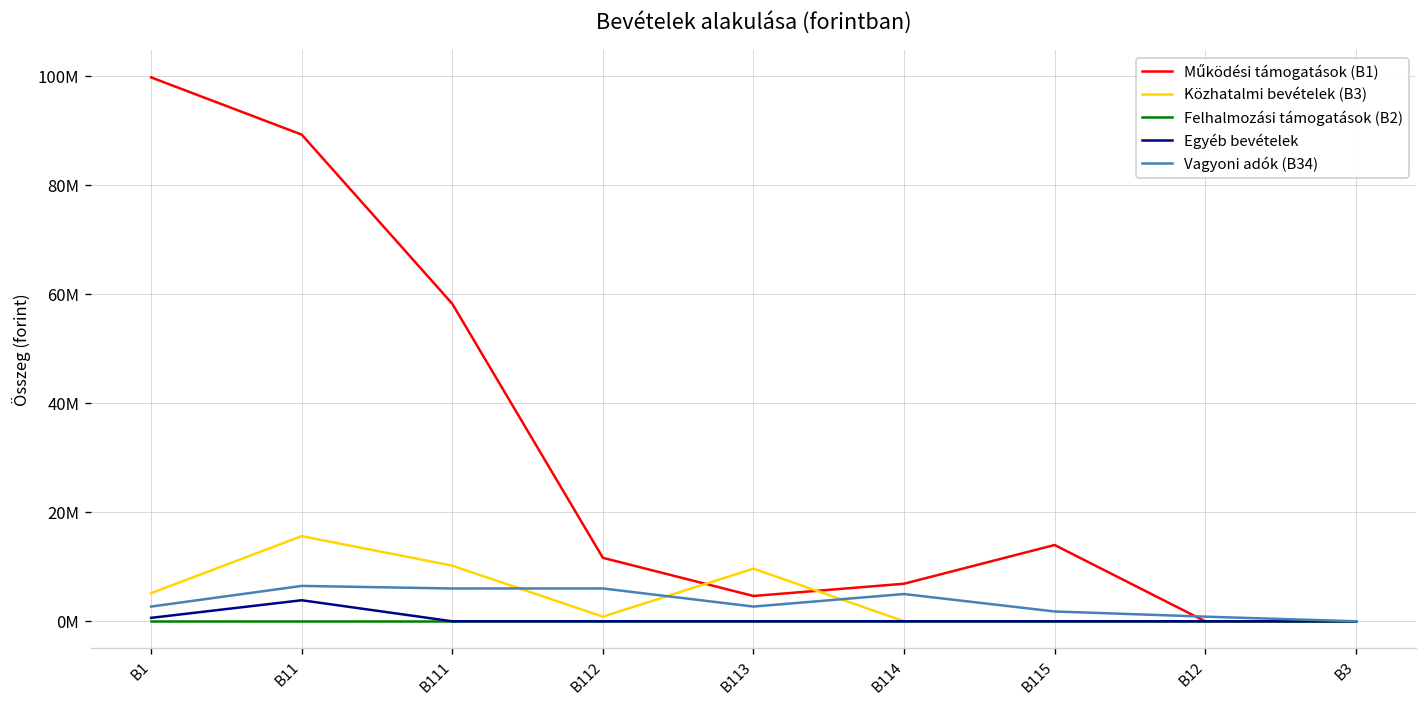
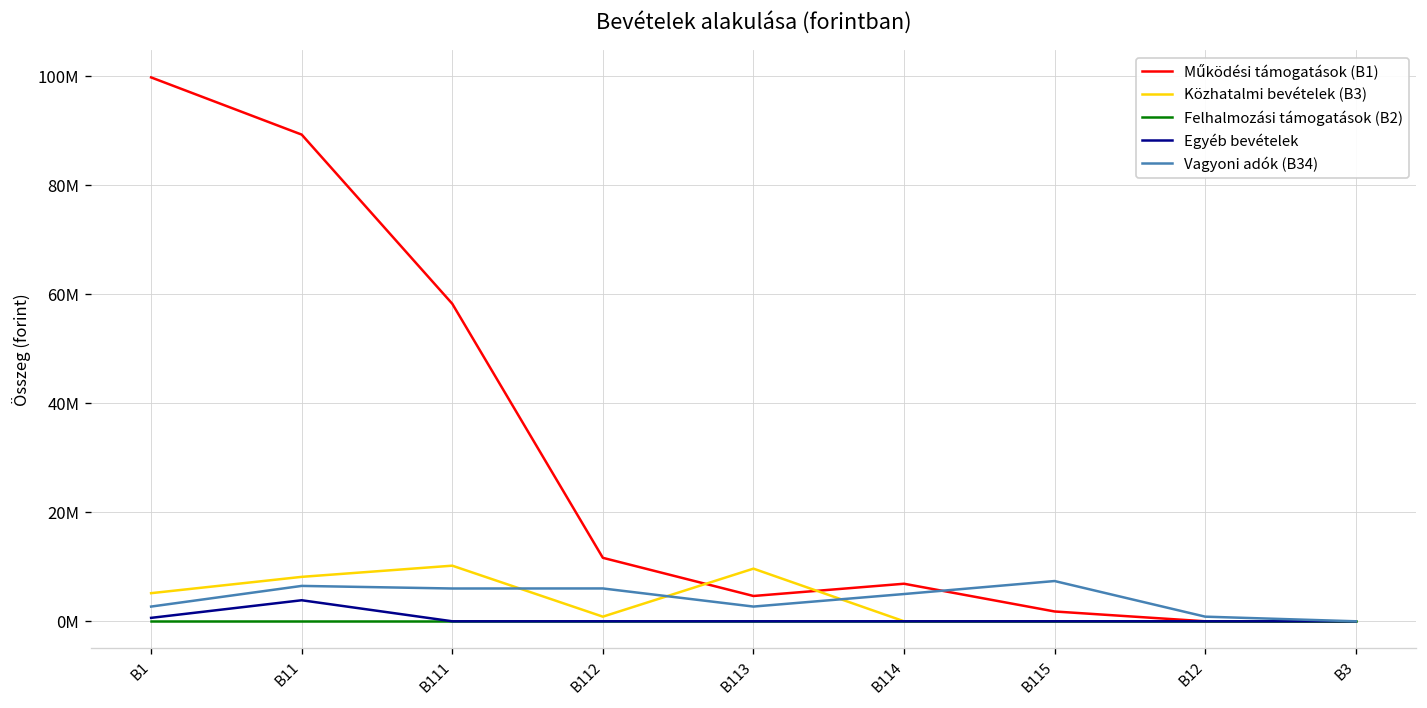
  {
    "Működési támogatások (B1)": {
      "B1": 100000000,
      "B11": 89000000,
      "B111": 58000000,
      "B112": 12000000,
      "B113": 5000000,
      "B114": 7000000,
-     "B115": 14000000
+     "B115": 2000000
    },
    "Közhatalmi bevételek (B3)": {
      "B1": 5000000,
-     "B11": 16000000,
+     "B11": 8000000,
      "B111": 10000000,
      "B112": 1000000,
      "B113": 10000000
    },
    "Felhalmozási támogatások (B2)": {
      "B1": 0,
      "B11": 0
    },
    "Egyéb bevételek": {
      "B1": 1000000,
      "B11": 4000000
    },
    "Vagyoni adók (B34)": {
      "B1": 3000000,
      "B11": 6000000,
      "B111": 6000000,
      "B112": 6000000,
      "B113": 3000000,
      "B114": 5000000,
-     "B115": 2000000,
+     "B115": 7000000,
      "B12": 1000000
    }
  }
